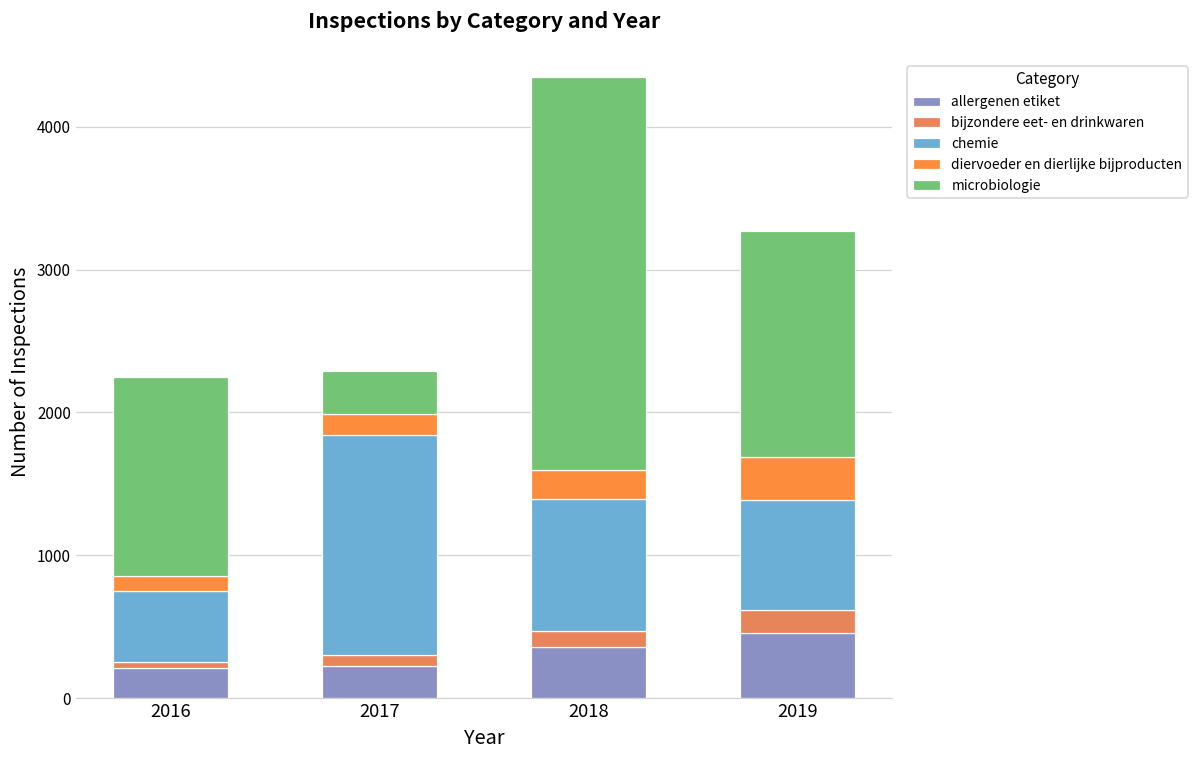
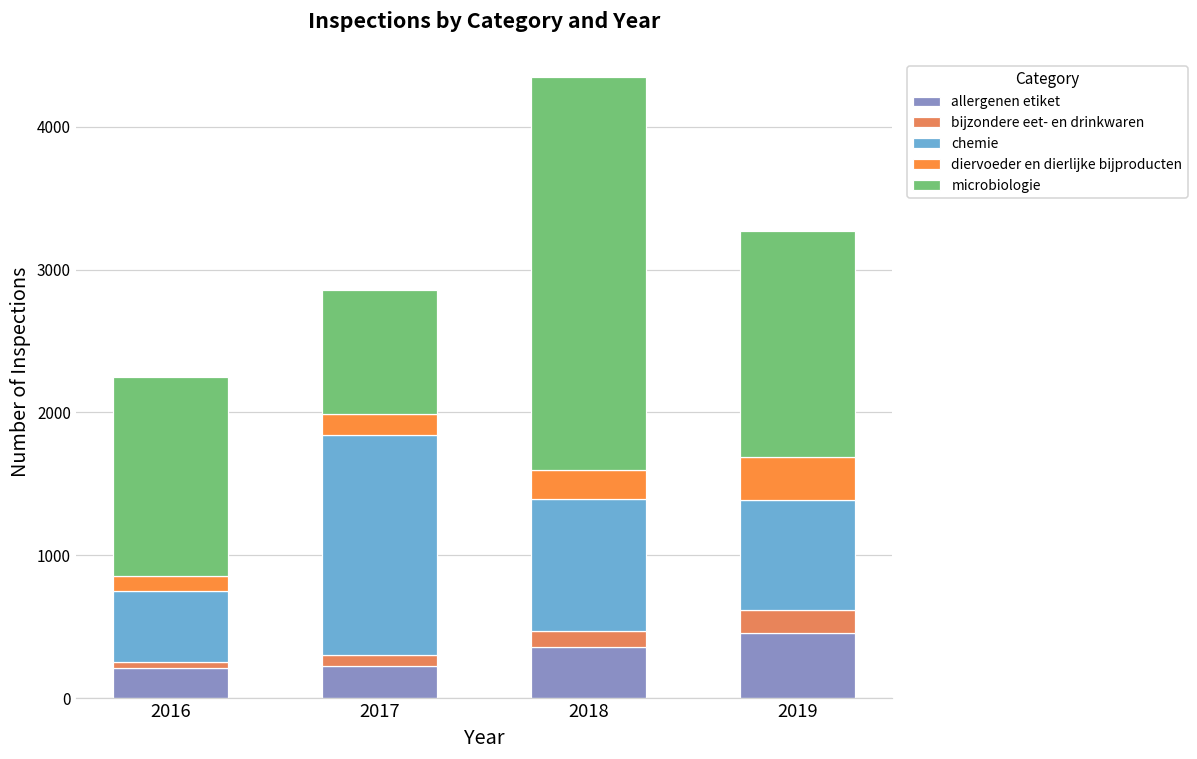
  {
    "microbiologie": {
      "2016": 1390,
-     "2017": 300,
+     "2017": 870,
      "2018": 2750,
      "2019": 1580
    }
  }
